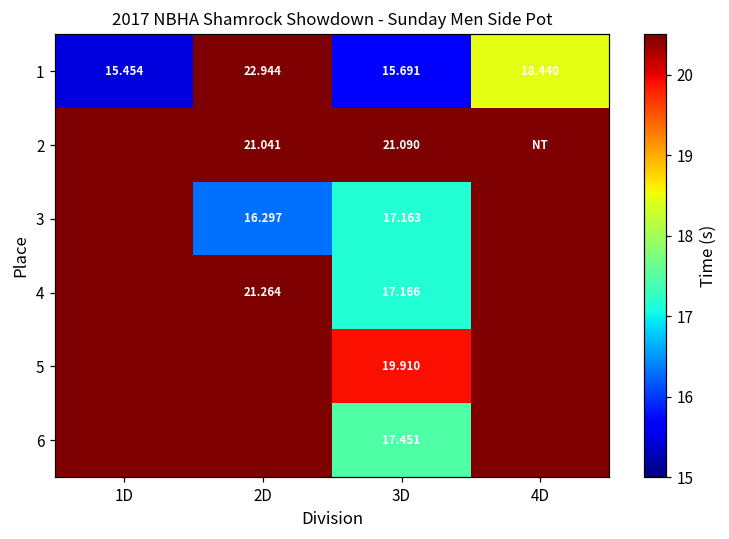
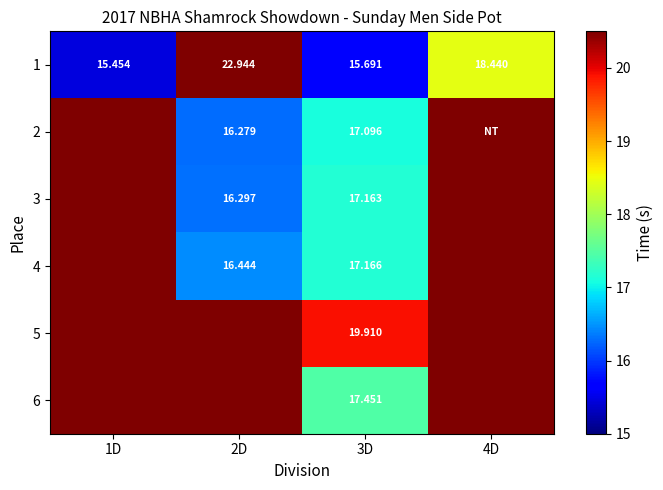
  {
    "1": {
      "1D": 15.454,
      "2D": 22.944,
      "3D": 15.691,
      "4D": 18.440
    },
    "2": {
-     "2D": 21.041,
-     "3D": 21.090
+     "2D": 16.279,
+     "3D": 17.096
    },
    "3": {
      "2D": 16.297,
      "3D": 17.163
    },
    "4": {
-     "2D": 21.264,
+     "2D": 16.444,
      "3D": 17.166
    },
    "5": {
      "3D": 19.910
    },
    "6": {
      "3D": 17.451
    }
  }
